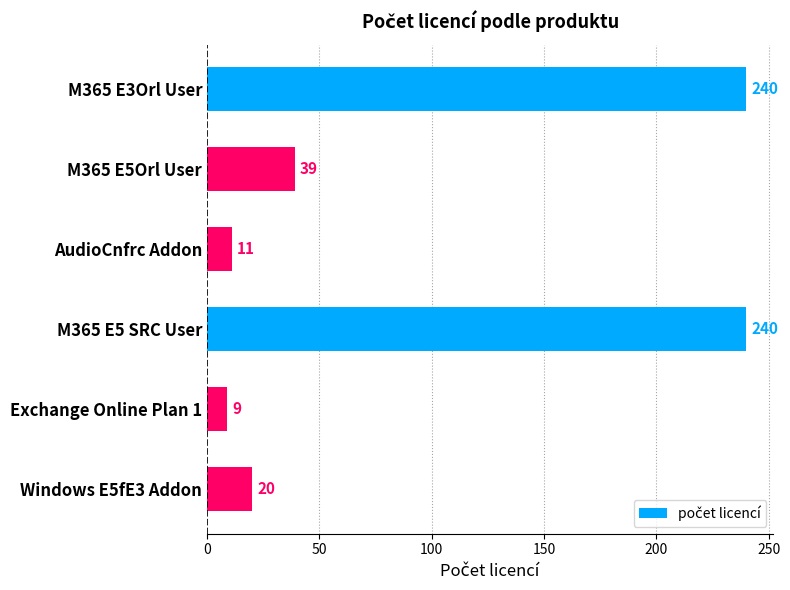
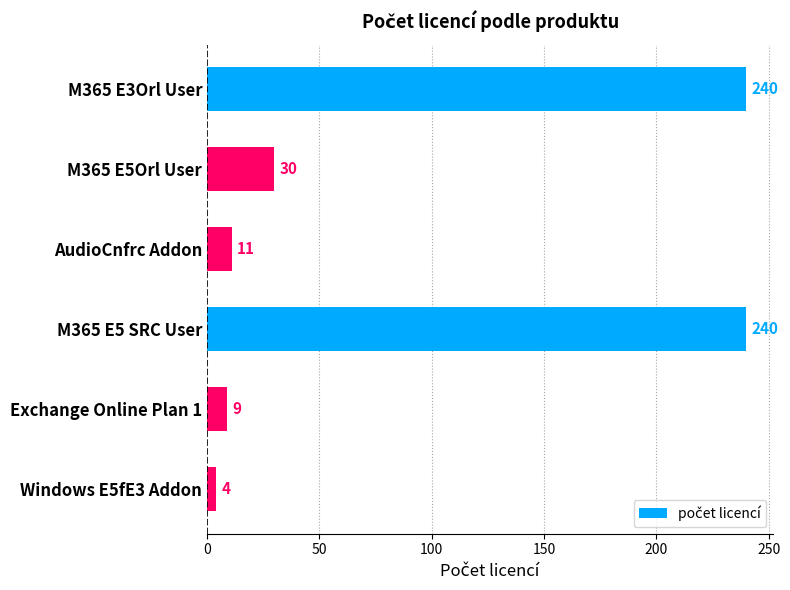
  {
    "M365 E3Orl User": 240,
-   "M365 E5Orl User": 39,
+   "M365 E5Orl User": 30,
    "AudioCnfrc Addon": 11,
    "M365 E5 SRC User": 240,
    "Exchange Online Plan 1": 9,
-   "Windows E5fE3 Addon": 20
+   "Windows E5fE3 Addon": 4
  }
